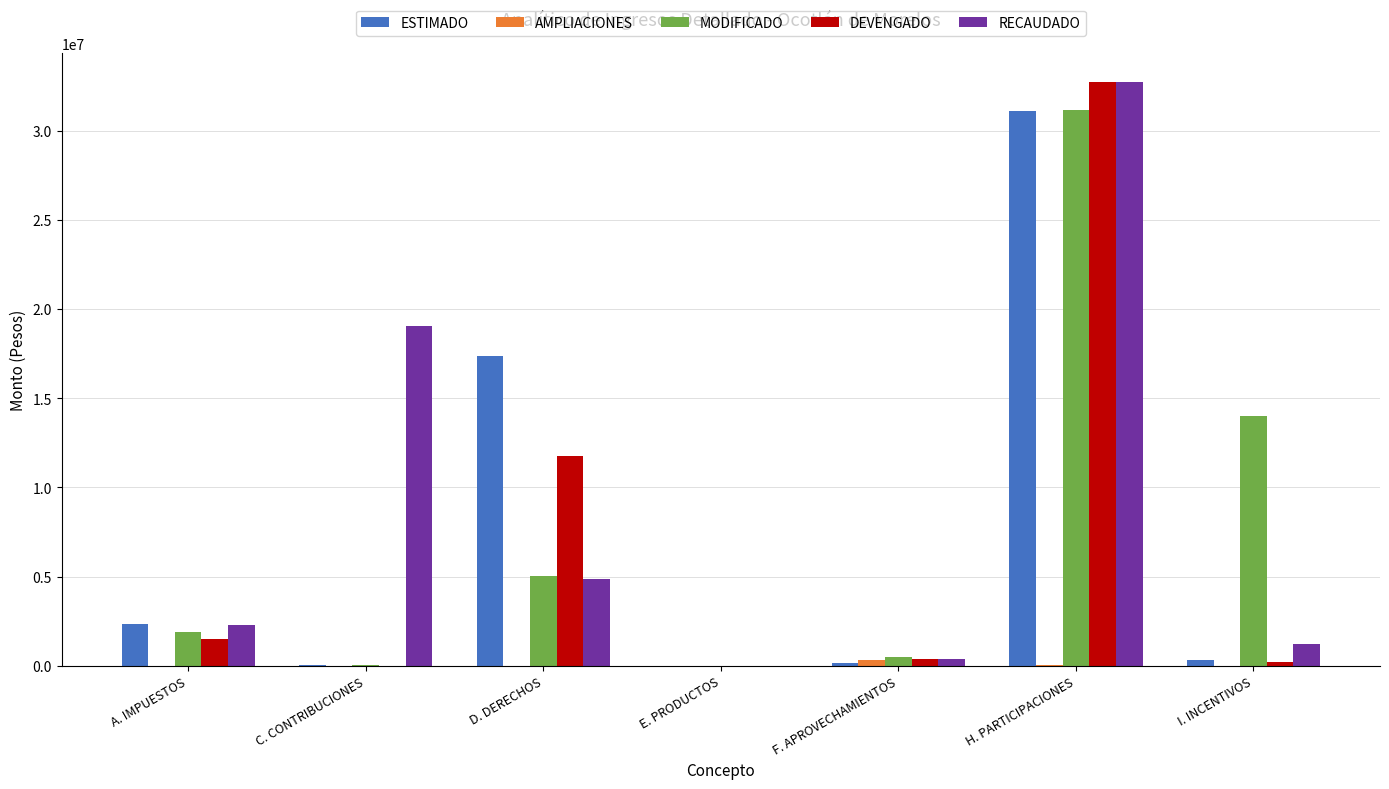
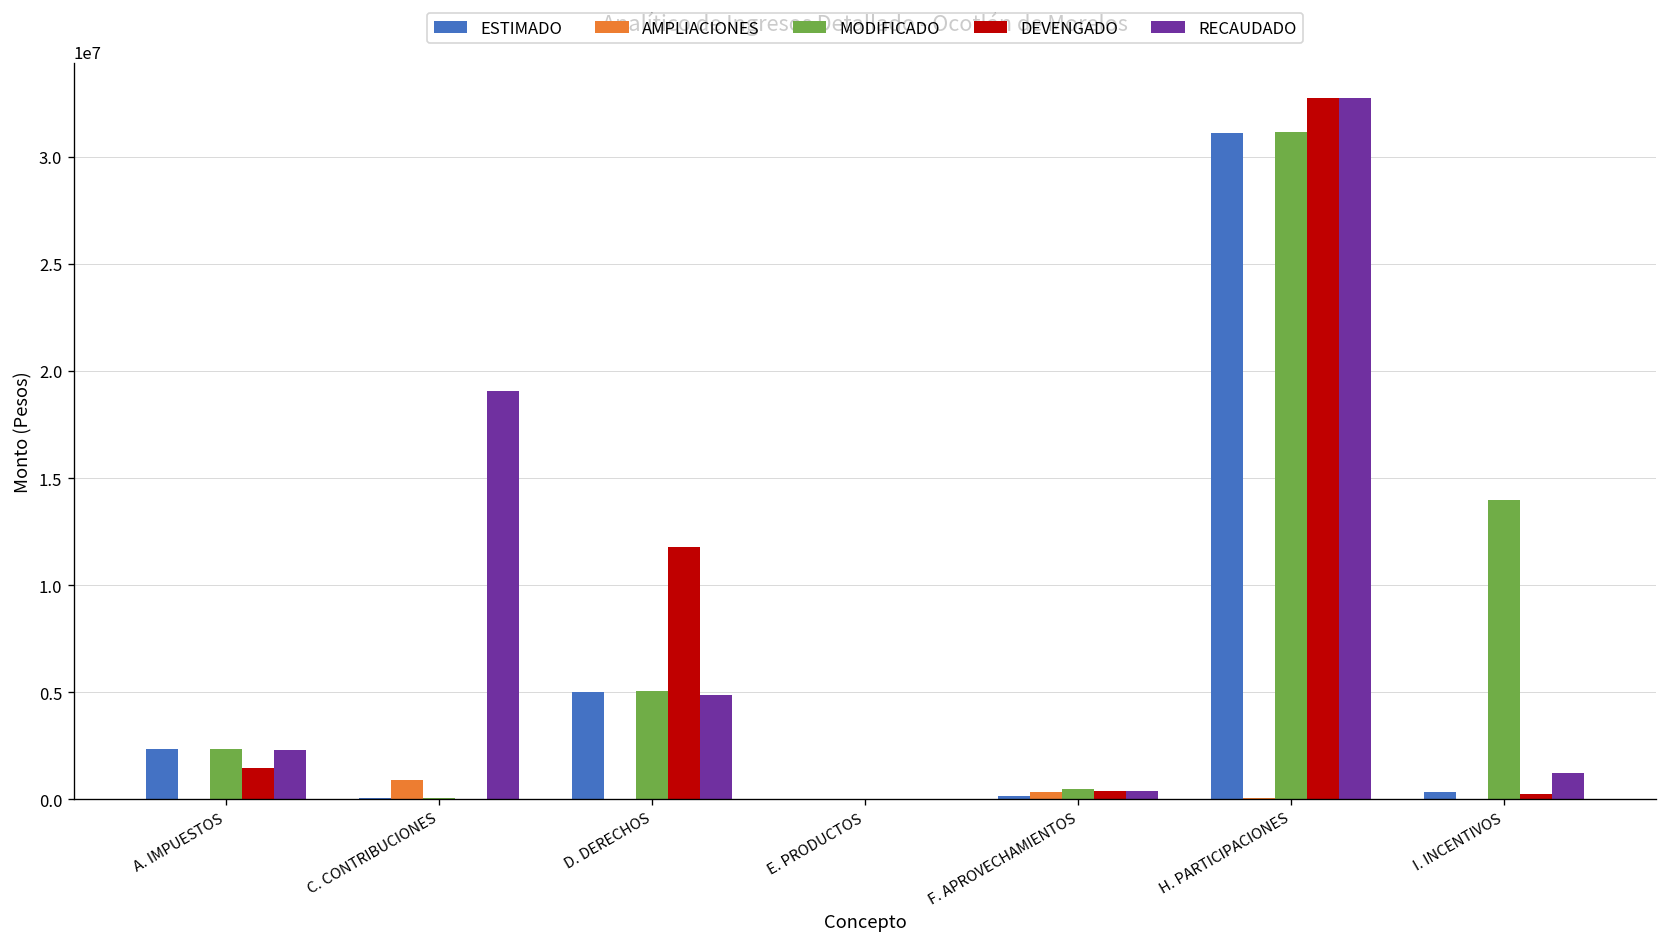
  {
    "ESTIMADO": {
      "A. IMPUESTOS": 2400000,
-     "D. DERECHOS": 17400000,
+     "D. DERECHOS": 5000000,
      "F. APROVECHAMIENTOS": 200000,
      "H. PARTICIPACIONES": 31100000,
      "I. INCENTIVOS": 400000
    },
    "AMPLIACIONES": {
-     "C. CONTRIBUCIONES": 0,
+     "C. CONTRIBUCIONES": 900000,
      "E. PRODUCTOS": 0,
      "F. APROVECHAMIENTOS": 300000,
      "I. INCENTIVOS": 0
    },
    "MODIFICADO": {
-     "A. IMPUESTOS": 1900000,
+     "A. IMPUESTOS": 2400000,
      "D. DERECHOS": 5000000,
      "F. APROVECHAMIENTOS": 500000,
      "H. PARTICIPACIONES": 31100000,
      "I. INCENTIVOS": 14000000
    },
    "DEVENGADO": {
      "A. IMPUESTOS": 1500000,
      "C. CONTRIBUCIONES": 0,
      "D. DERECHOS": 11800000,
      "F. APROVECHAMIENTOS": 400000,
      "H. PARTICIPACIONES": 32700000,
      "I. INCENTIVOS": 200000
    },
    "RECAUDADO": {
      "A. IMPUESTOS": 2300000,
      "C. CONTRIBUCIONES": 19100000,
      "D. DERECHOS": 4900000,
      "F. APROVECHAMIENTOS": 400000,
      "H. PARTICIPACIONES": 32700000,
      "I. INCENTIVOS": 1200000
    }
  }
